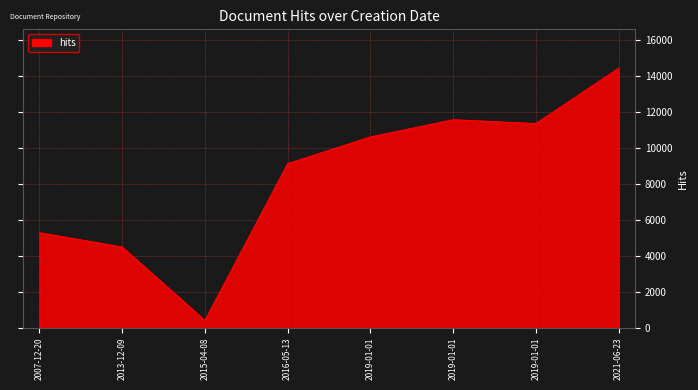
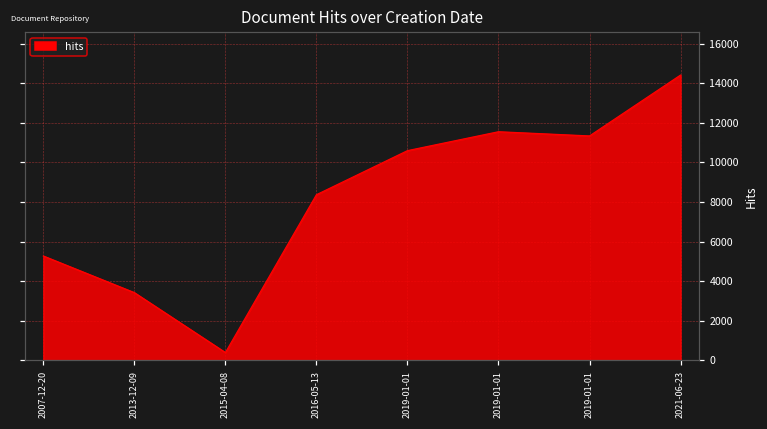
  {
    "2007-12-20": 5300,
-   "2013-12-09": 4500,
+   "2013-12-09": 3400,
    "2015-04-08": 400,
-   "2016-05-13": 9100,
+   "2016-05-13": 8400,
    "2021-06-23": 14400
  }
